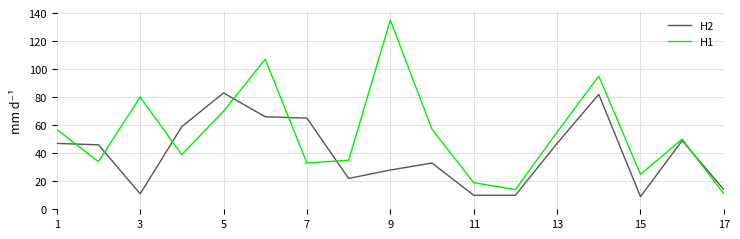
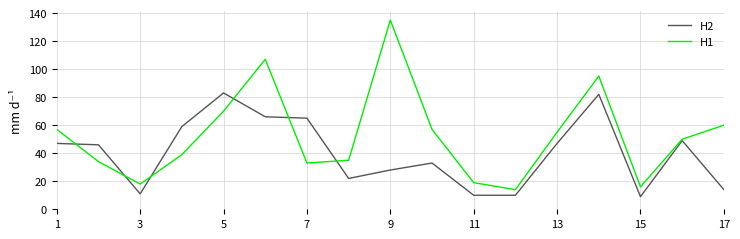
  {
    "H2": {
      "1": 47,
      "3": 11,
      "5": 83,
      "7": 65,
      "9": 28,
      "11": 10,
      "13": 47,
      "15": 9,
      "17": 14
    },
    "H1": {
      "1": 57,
-     "3": 80,
+     "3": 18,
      "5": 70,
      "7": 33,
      "9": 135,
      "11": 19,
      "13": 55,
-     "15": 25,
-     "17": 11
+     "15": 16,
+     "17": 60
    }
  }
